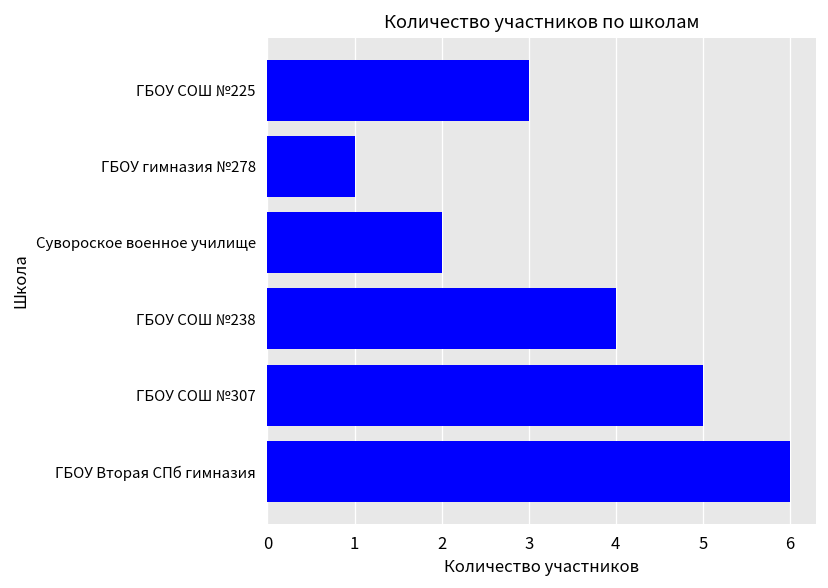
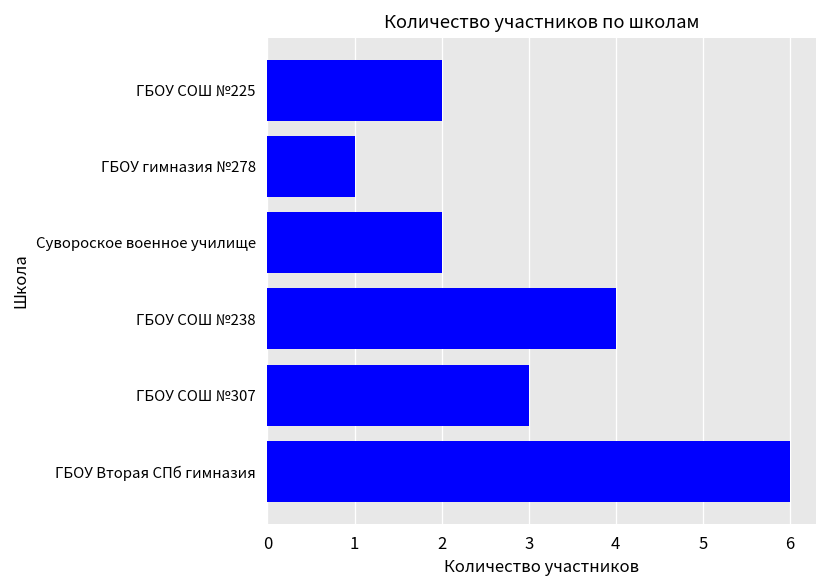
  {
-   "ГБОУ СОШ №225": 3,
+   "ГБОУ СОШ №225": 2,
    "ГБОУ гимназия №278": 1,
    "Сувороское военное училище": 2,
    "ГБОУ СОШ №238": 4,
-   "ГБОУ СОШ №307": 5,
+   "ГБОУ СОШ №307": 3,
    "ГБОУ Вторая СПб гимназия": 6
  }
